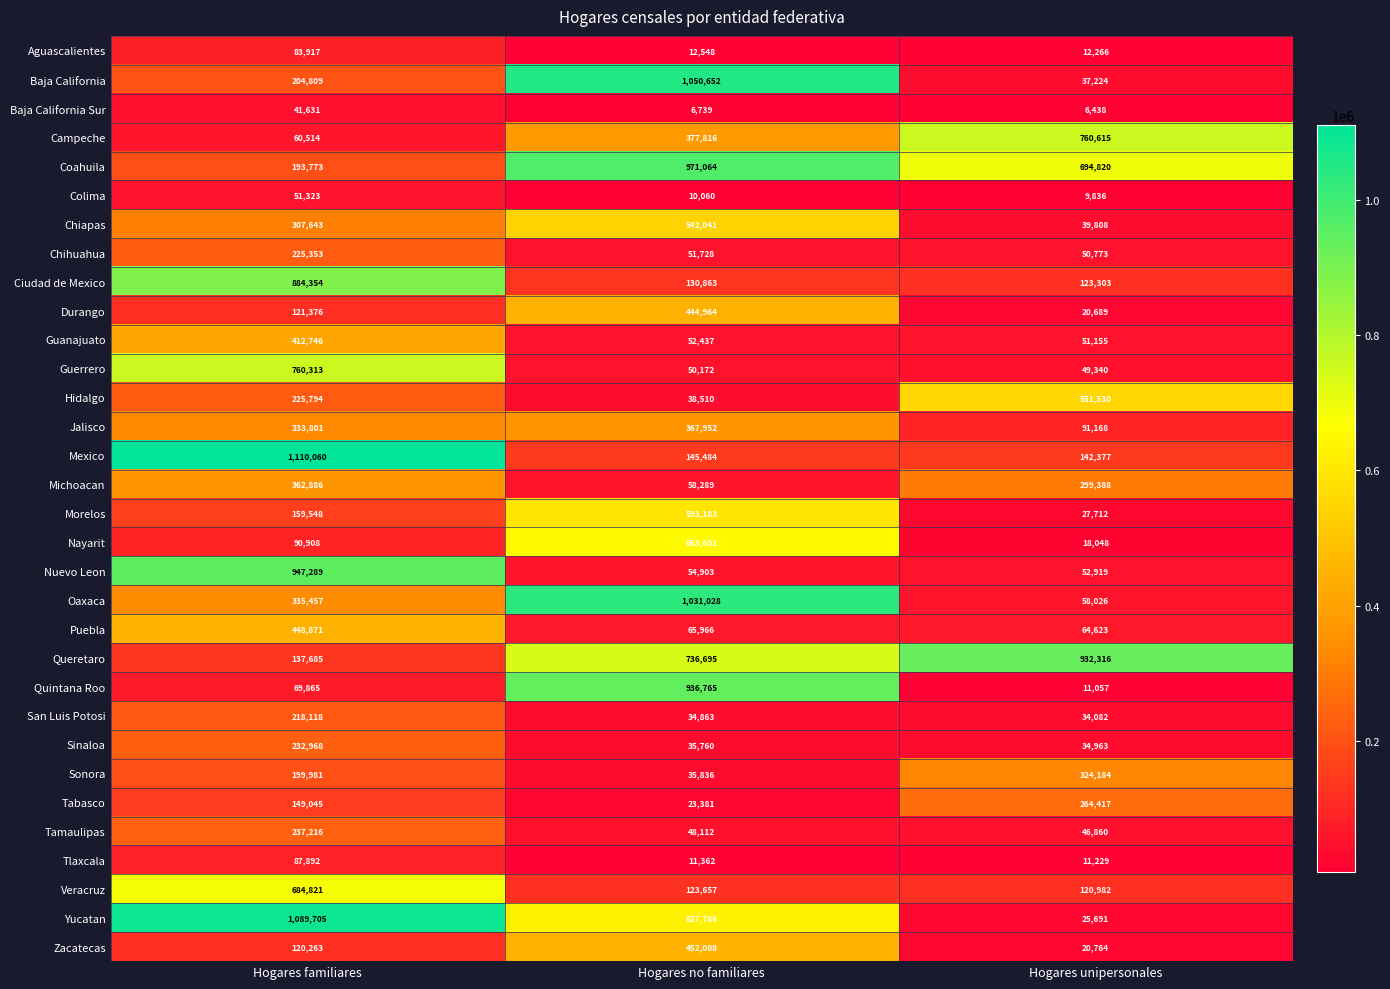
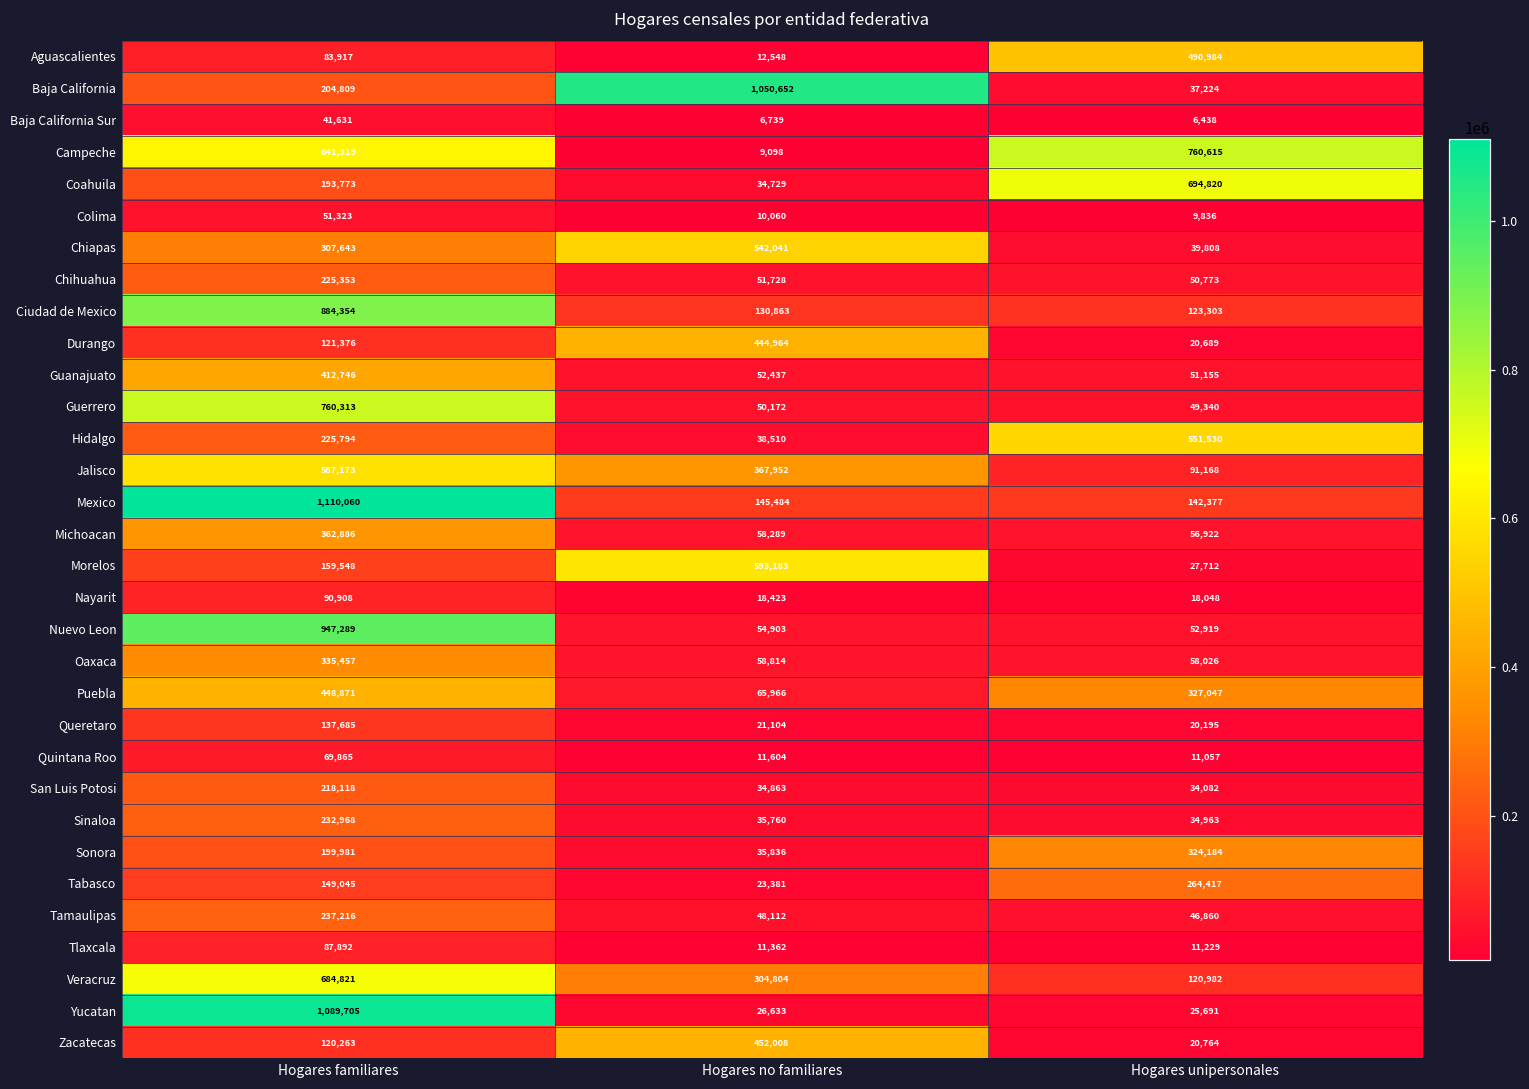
  {
    "Aguascalientes": {
      "Hogares familiares": "83,917",
      "Hogares no familiares": "12,548",
-     "Hogares unipersonales": "12,266"
+     "Hogares unipersonales": "490,984"
    },
    "Baja California": {
      "Hogares familiares": "204,809",
      "Hogares no familiares": "1,050,652",
      "Hogares unipersonales": "37,224"
    },
    "Baja California Sur": {
      "Hogares familiares": "41,631",
      "Hogares no familiares": "6,739",
      "Hogares unipersonales": "6,438"
    },
    "Campeche": {
-     "Hogares familiares": "60,514",
-     "Hogares no familiares": "377,816",
+     "Hogares familiares": "641,319",
+     "Hogares no familiares": "9,098",
      "Hogares unipersonales": "760,615"
    },
    "Coahuila": {
      "Hogares familiares": "193,773",
-     "Hogares no familiares": "971,064",
+     "Hogares no familiares": "34,729",
      "Hogares unipersonales": "694,820"
    },
    "Colima": {
      "Hogares familiares": "51,323",
      "Hogares no familiares": "10,060",
      "Hogares unipersonales": "9,836"
    },
    "Chiapas": {
      "Hogares familiares": "307,643",
      "Hogares no familiares": "542,041",
      "Hogares unipersonales": "39,808"
    },
    "Chihuahua": {
      "Hogares familiares": "225,353",
      "Hogares no familiares": "51,728",
      "Hogares unipersonales": "50,773"
    },
    "Ciudad de Mexico": {
      "Hogares familiares": "884,354",
      "Hogares no familiares": "130,863",
      "Hogares unipersonales": "123,303"
    },
    "Durango": {
      "Hogares familiares": "121,376",
      "Hogares no familiares": "444,964",
      "Hogares unipersonales": "20,689"
    },
    "Guanajuato": {
      "Hogares familiares": "412,746",
      "Hogares no familiares": "52,437",
      "Hogares unipersonales": "51,155"
    },
    "Guerrero": {
      "Hogares familiares": "760,313",
      "Hogares no familiares": "50,172",
      "Hogares unipersonales": "49,340"
    },
    "Hidalgo": {
      "Hogares familiares": "225,794",
      "Hogares no familiares": "38,510",
      "Hogares unipersonales": "551,530"
    },
    "Jalisco": {
-     "Hogares familiares": "333,801",
+     "Hogares familiares": "587,173",
      "Hogares no familiares": "367,952",
      "Hogares unipersonales": "91,168"
    },
    "Mexico": {
      "Hogares familiares": "1,110,060",
      "Hogares no familiares": "145,484",
      "Hogares unipersonales": "142,377"
    },
    "Michoacan": {
      "Hogares familiares": "362,886",
      "Hogares no familiares": "58,289",
-     "Hogares unipersonales": "299,388"
+     "Hogares unipersonales": "56,922"
    },
    "Morelos": {
      "Hogares familiares": "159,548",
      "Hogares no familiares": "593,183",
      "Hogares unipersonales": "27,712"
    },
    "Nayarit": {
      "Hogares familiares": "90,908",
-     "Hogares no familiares": "653,691",
+     "Hogares no familiares": "18,423",
      "Hogares unipersonales": "18,048"
    },
    "Nuevo Leon": {
      "Hogares familiares": "947,289",
      "Hogares no familiares": "54,903",
      "Hogares unipersonales": "52,919"
    },
    "Oaxaca": {
      "Hogares familiares": "335,457",
-     "Hogares no familiares": "1,031,028",
+     "Hogares no familiares": "58,814",
      "Hogares unipersonales": "58,026"
    },
    "Puebla": {
      "Hogares familiares": "448,871",
      "Hogares no familiares": "65,966",
-     "Hogares unipersonales": "64,623"
+     "Hogares unipersonales": "327,047"
    },
    "Queretaro": {
      "Hogares familiares": "137,685",
-     "Hogares no familiares": "736,695",
-     "Hogares unipersonales": "932,316"
+     "Hogares no familiares": "21,104",
+     "Hogares unipersonales": "20,195"
    },
    "Quintana Roo": {
      "Hogares familiares": "69,865",
-     "Hogares no familiares": "936,765",
+     "Hogares no familiares": "11,604",
      "Hogares unipersonales": "11,057"
    },
    "San Luis Potosi": {
      "Hogares familiares": "218,118",
      "Hogares no familiares": "34,863",
      "Hogares unipersonales": "34,082"
    },
    "Sinaloa": {
      "Hogares familiares": "232,968",
      "Hogares no familiares": "35,760",
      "Hogares unipersonales": "34,963"
    },
    "Sonora": {
      "Hogares familiares": "199,981",
      "Hogares no familiares": "35,836",
      "Hogares unipersonales": "324,184"
    },
    "Tabasco": {
      "Hogares familiares": "149,045",
      "Hogares no familiares": "23,381",
      "Hogares unipersonales": "264,417"
    },
    "Tamaulipas": {
      "Hogares familiares": "237,216",
      "Hogares no familiares": "48,112",
      "Hogares unipersonales": "46,860"
    },
    "Tlaxcala": {
      "Hogares familiares": "87,892",
      "Hogares no familiares": "11,362",
      "Hogares unipersonales": "11,229"
    },
    "Veracruz": {
      "Hogares familiares": "684,821",
-     "Hogares no familiares": "123,657",
+     "Hogares no familiares": "304,804",
      "Hogares unipersonales": "120,982"
    },
    "Yucatan": {
      "Hogares familiares": "1,089,705",
-     "Hogares no familiares": "627,786",
+     "Hogares no familiares": "26,633",
      "Hogares unipersonales": "25,691"
    },
    "Zacatecas": {
      "Hogares familiares": "120,263",
      "Hogares no familiares": "452,008",
      "Hogares unipersonales": "20,764"
    }
  }
